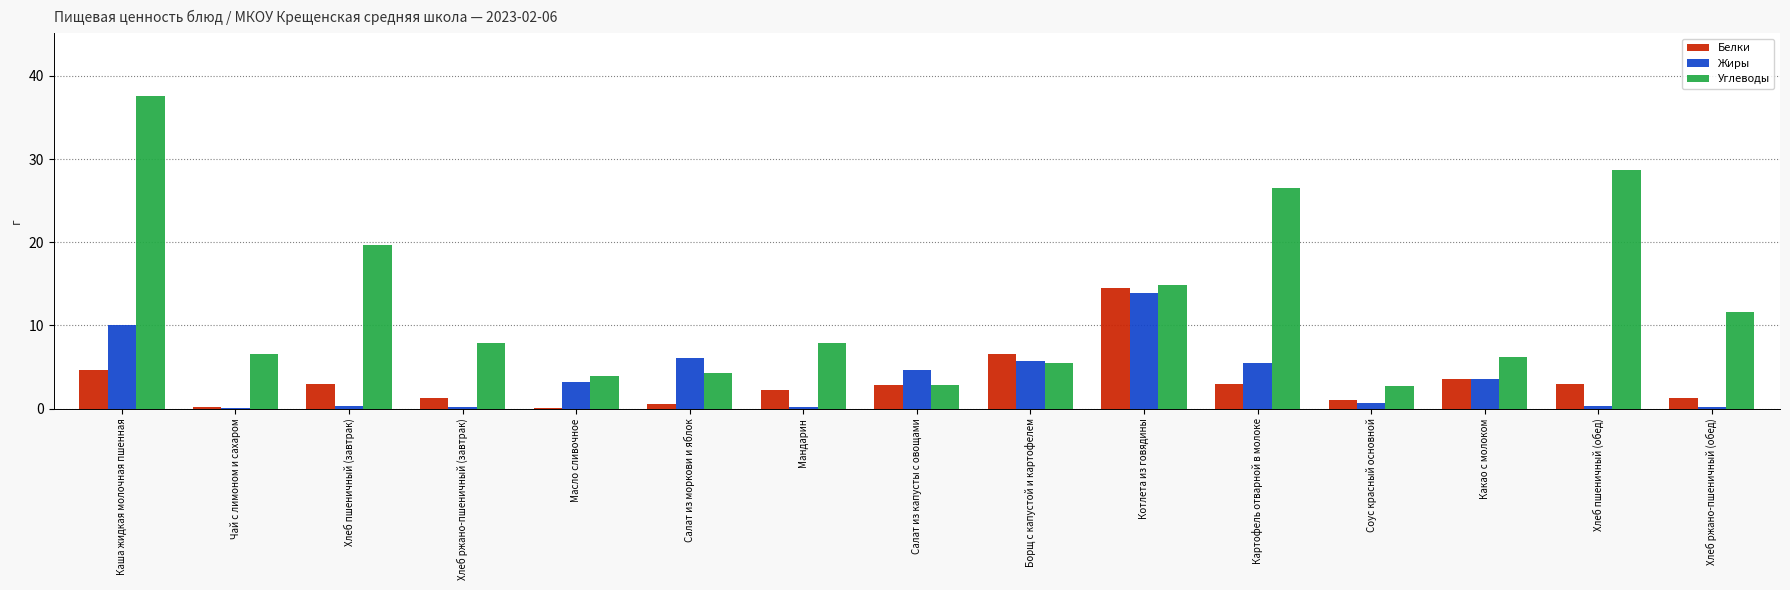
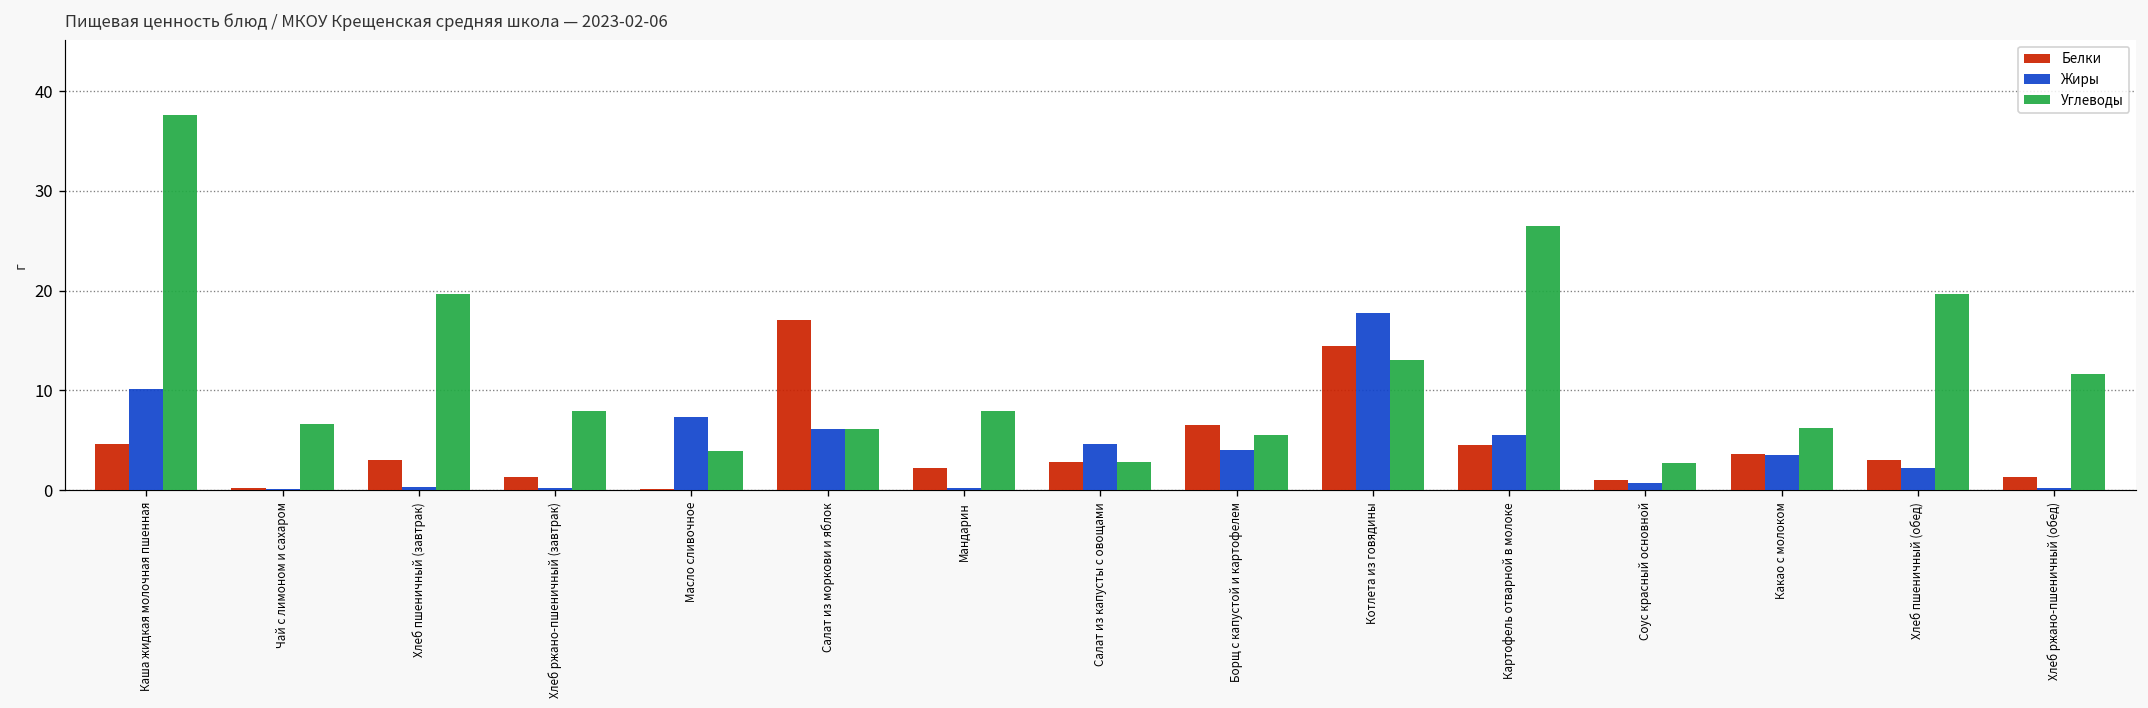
  {
    "Белки": {
      "Каша жидкая молочная пшенная": 5,
      "Хлеб пшеничный (завтрак)": 3,
      "Хлеб ржано-пшеничный (завтрак)": 1,
-     "Салат из моркови и яблок": 1,
+     "Салат из моркови и яблок": 17,
      "Мандарин": 2,
      "Салат из капусты с овощами": 3,
      "Борщ с капустой и картофелем": 7,
      "Котлета из говядины": 15,
-     "Картофель отварной в молоке": 3,
+     "Картофель отварной в молоке": 5,
      "Соус красный основной": 1,
      "Какао с молоком": 4,
      "Хлеб пшеничный (обед)": 3,
      "Хлеб ржано-пшеничный (обед)": 1
    },
    "Жиры": {
      "Каша жидкая молочная пшенная": 10,
-     "Масло сливочное": 3,
+     "Масло сливочное": 7,
      "Салат из моркови и яблок": 6,
      "Салат из капусты с овощами": 5,
-     "Борщ с капустой и картофелем": 6,
-     "Котлета из говядины": 14,
+     "Борщ с капустой и картофелем": 4,
+     "Котлета из говядины": 18,
      "Картофель отварной в молоке": 6,
      "Соус красный основной": 1,
      "Какао с молоком": 4,
-     "Хлеб пшеничный (обед)": 0
+     "Хлеб пшеничный (обед)": 2
    },
    "Углеводы": {
      "Каша жидкая молочная пшенная": 38,
      "Чай с лимоном и сахаром": 7,
      "Хлеб пшеничный (завтрак)": 20,
      "Хлеб ржано-пшеничный (завтрак)": 8,
      "Масло сливочное": 4,
-     "Салат из моркови и яблок": 4,
+     "Салат из моркови и яблок": 6,
      "Мандарин": 8,
      "Салат из капусты с овощами": 3,
      "Борщ с капустой и картофелем": 6,
-     "Котлета из говядины": 15,
+     "Котлета из говядины": 13,
      "Картофель отварной в молоке": 27,
      "Соус красный основной": 3,
      "Какао с молоком": 6,
-     "Хлеб пшеничный (обед)": 29,
+     "Хлеб пшеничный (обед)": 20,
      "Хлеб ржано-пшеничный (обед)": 12
    }
  }
